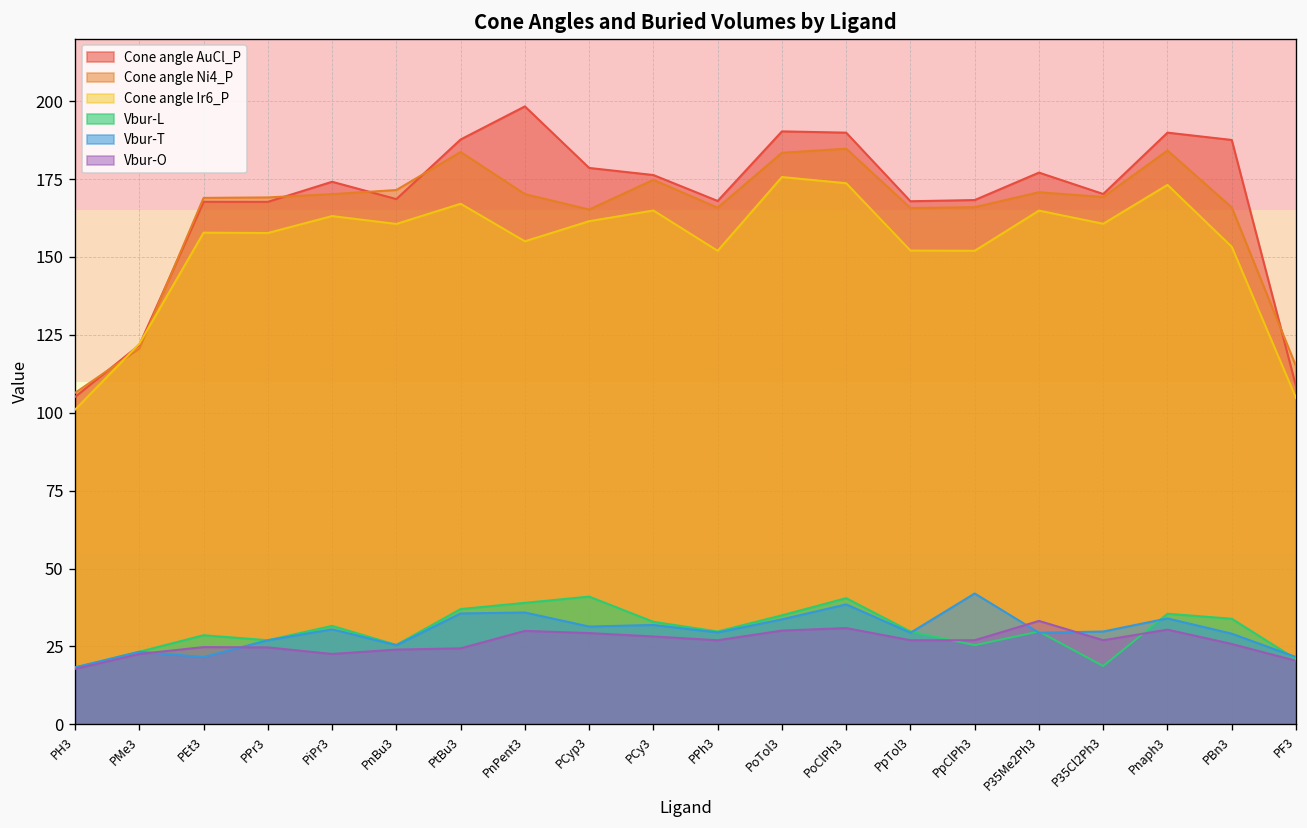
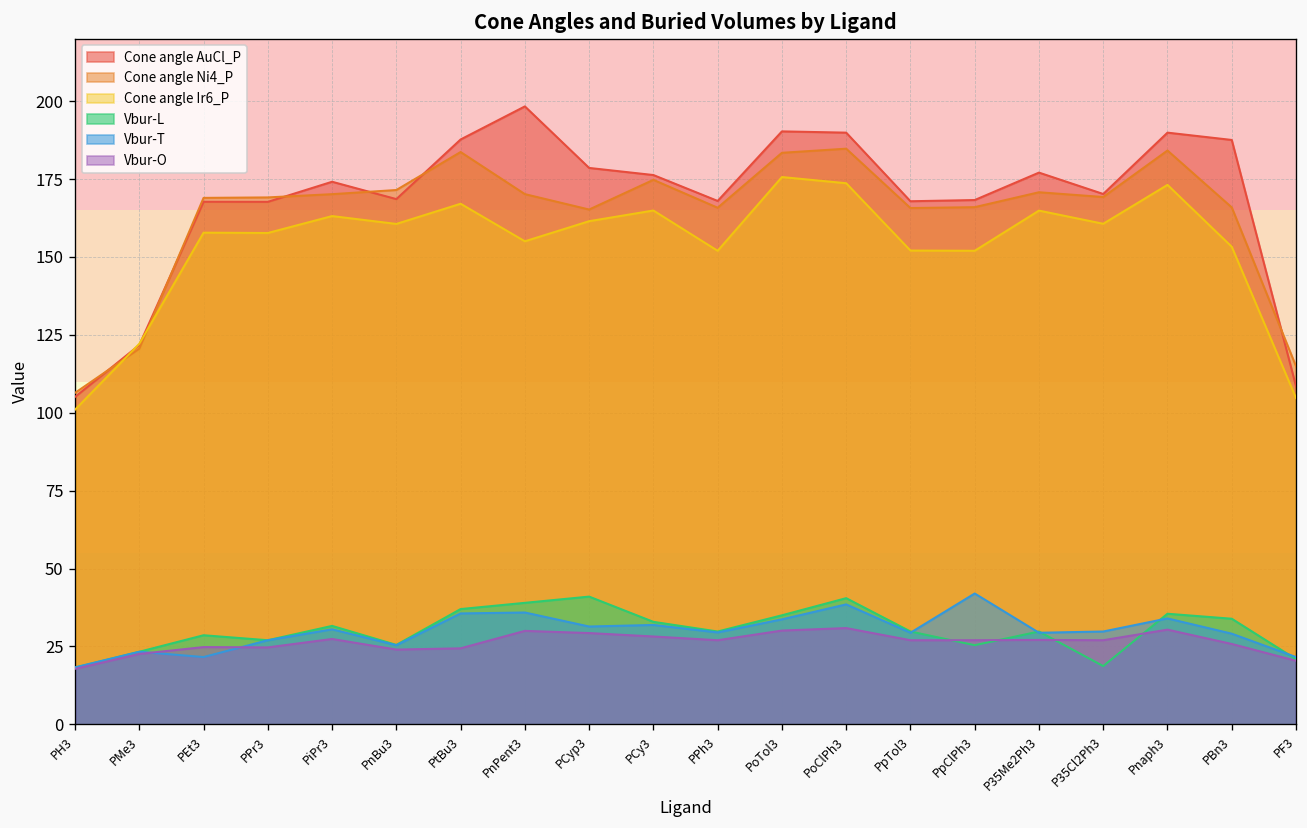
  {
    "Vbur-L": {
      "PEt3": 29,
      "PiPr3": 32,
      "PtBu3": 37,
      "PnPent3": 39,
      "PCyp3": 41,
      "PCy3": 33,
      "PoTol3": 35,
      "PoClPh3": 41,
      "PpClPh3": 25,
      "P35Cl2Ph3": 19,
      "Pnaph3": 36,
      "PBn3": 34
    },
    "Vbur-T": {
      "PEt3": 22,
      "PiPr3": 31,
      "PtBu3": 36,
      "PnPent3": 36,
      "PCyp3": 31,
      "PCy3": 32,
      "PoTol3": 34,
      "PoClPh3": 39,
      "PpClPh3": 42,
      "P35Cl2Ph3": 30,
      "Pnaph3": 34,
      "PBn3": 29
    },
    "Vbur-O": {
      "PEt3": 25,
      "PPr3": 25,
-     "PiPr3": 23,
+     "PiPr3": 27,
      "PnBu3": 24,
      "PtBu3": 24,
      "PnPent3": 30,
      "PCyp3": 29,
      "PCy3": 28,
      "PPh3": 27,
      "PoTol3": 30,
      "PoClPh3": 31,
      "PpTol3": 27,
      "PpClPh3": 27,
-     "P35Me2Ph3": 33,
+     "P35Me2Ph3": 27,
      "P35Cl2Ph3": 27,
      "Pnaph3": 30,
      "PBn3": 26
    }
  }
